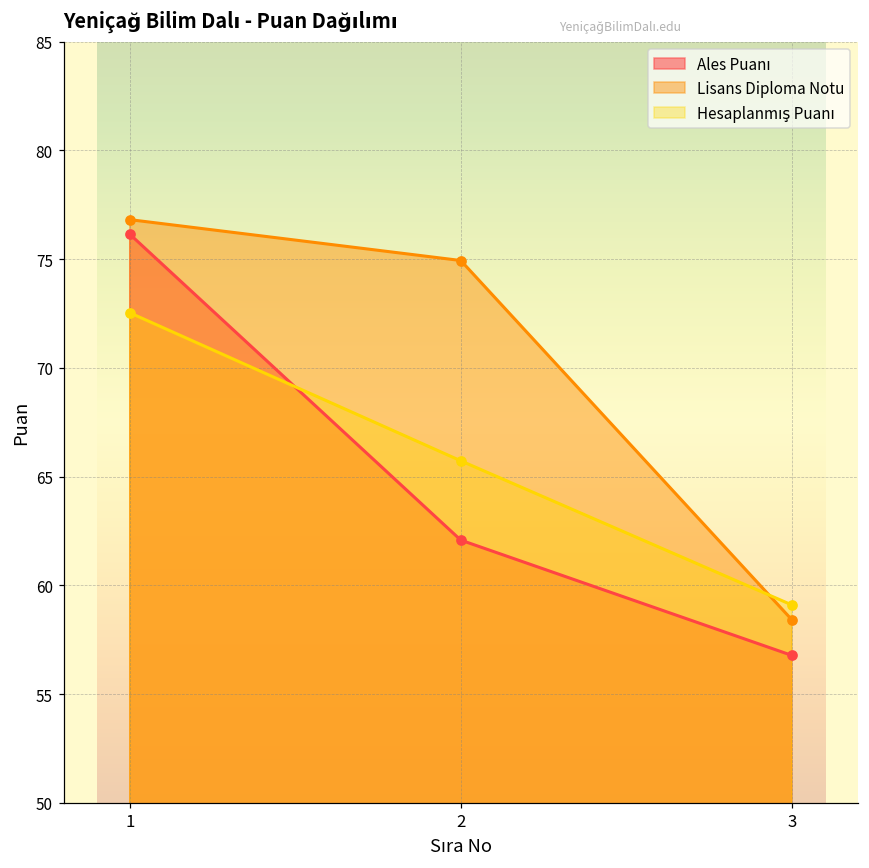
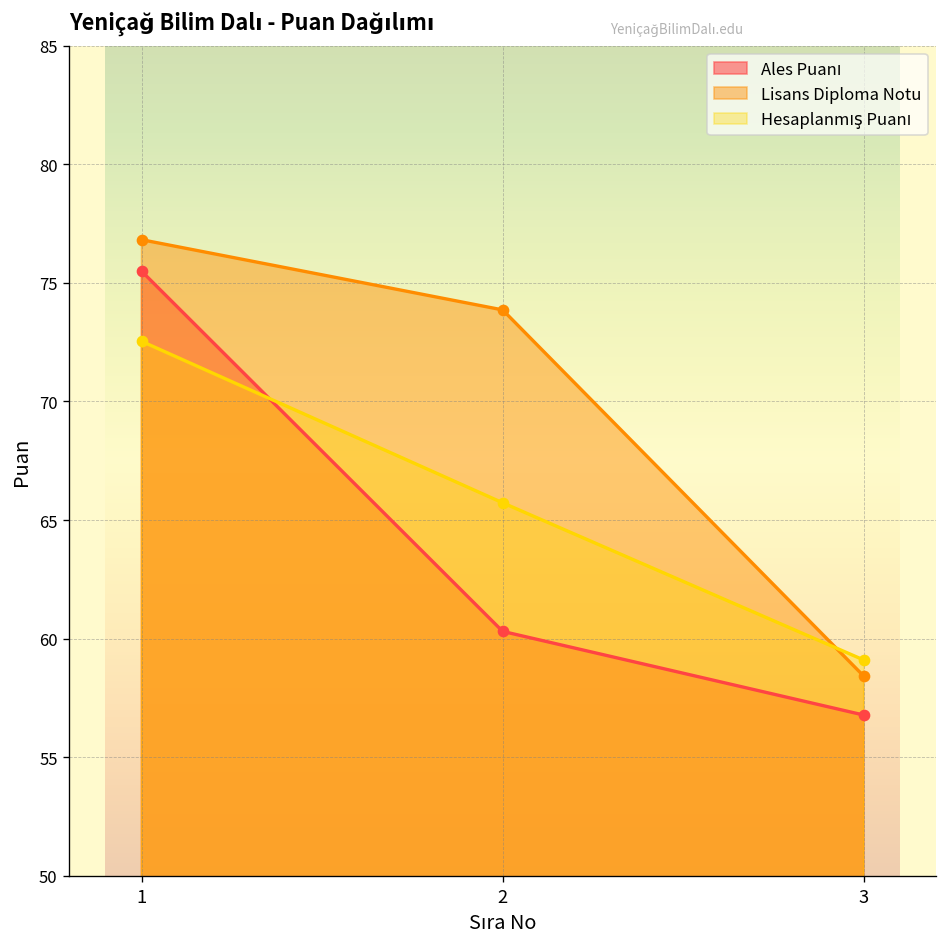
  {
    "Ales Puanı": {
-     "1": 76.2,
-     "2": 62.1,
+     "1": 75.5,
+     "2": 60.3,
      "3": 56.8
    },
    "Lisans Diploma Notu": {
      "1": 76.8,
-     "2": 74.9,
+     "2": 73.9,
      "3": 58.4
    },
    "Hesaplanmış Puanı": {
      "1": 72.5,
      "2": 65.7,
      "3": 59.1
    }
  }
